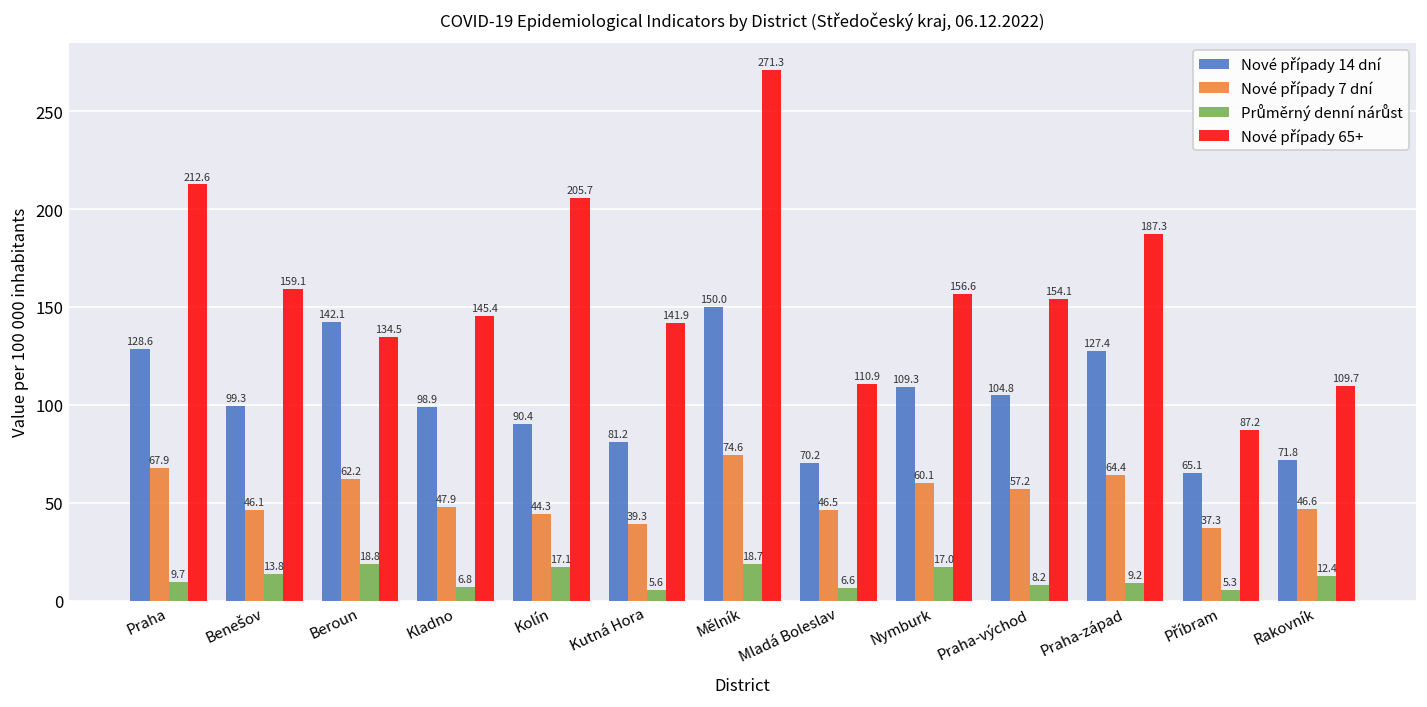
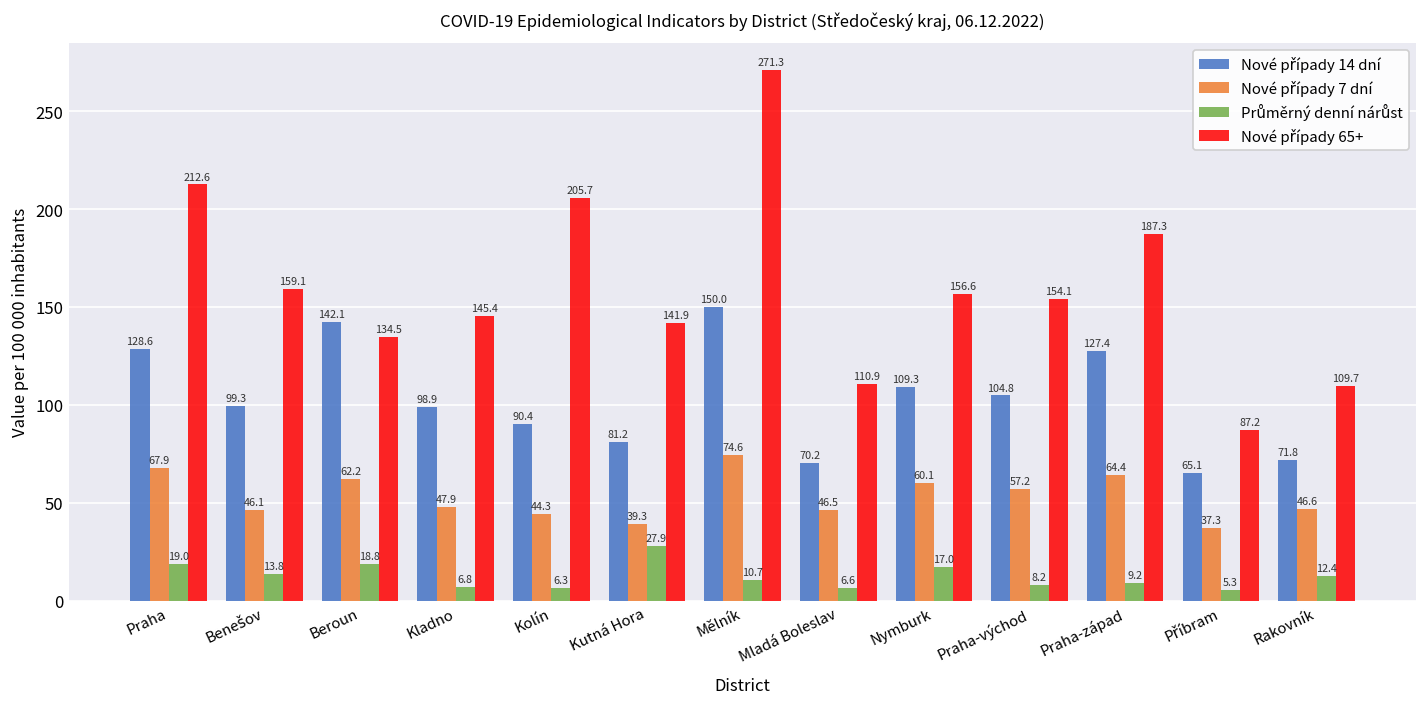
  {
    "Nové případy 14 dní": {
      "Praha": 128.6,
      "Benešov": 99.3,
      "Beroun": 142.1,
      "Kladno": 98.9,
      "Kolín": 90.4,
      "Kutná Hora": 81.2,
      "Mělník": 150.0,
      "Mladá Boleslav": 70.2,
      "Nymburk": 109.3,
      "Praha-východ": 104.8,
      "Praha-západ": 127.4,
      "Příbram": 65.1,
      "Rakovník": 71.8
    },
    "Nové případy 7 dní": {
      "Praha": 67.9,
      "Benešov": 46.1,
      "Beroun": 62.2,
      "Kladno": 47.9,
      "Kolín": 44.3,
      "Kutná Hora": 39.3,
      "Mělník": 74.6,
      "Mladá Boleslav": 46.5,
      "Nymburk": 60.1,
      "Praha-východ": 57.2,
      "Praha-západ": 64.4,
      "Příbram": 37.3,
      "Rakovník": 46.6
    },
    "Průměrný denní nárůst": {
-     "Praha": 9.7,
+     "Praha": 19.0,
      "Benešov": 13.8,
      "Beroun": 18.8,
      "Kladno": 6.8,
-     "Kolín": 17.1,
-     "Kutná Hora": 5.6,
-     "Mělník": 18.7,
+     "Kolín": 6.3,
+     "Kutná Hora": 27.9,
+     "Mělník": 10.7,
      "Mladá Boleslav": 6.6,
      "Nymburk": 17.0,
      "Praha-východ": 8.2,
      "Praha-západ": 9.2,
      "Příbram": 5.3,
      "Rakovník": 12.4
    },
    "Nové případy 65+": {
      "Praha": 212.6,
      "Benešov": 159.1,
      "Beroun": 134.5,
      "Kladno": 145.4,
      "Kolín": 205.7,
      "Kutná Hora": 141.9,
      "Mělník": 271.3,
      "Mladá Boleslav": 110.9,
      "Nymburk": 156.6,
      "Praha-východ": 154.1,
      "Praha-západ": 187.3,
      "Příbram": 87.2,
      "Rakovník": 109.7
    }
  }
